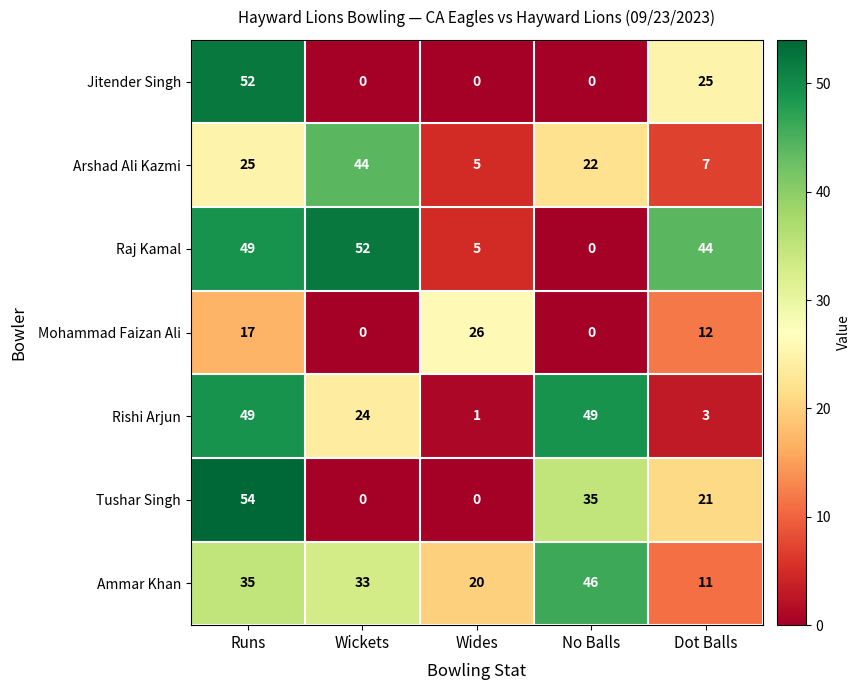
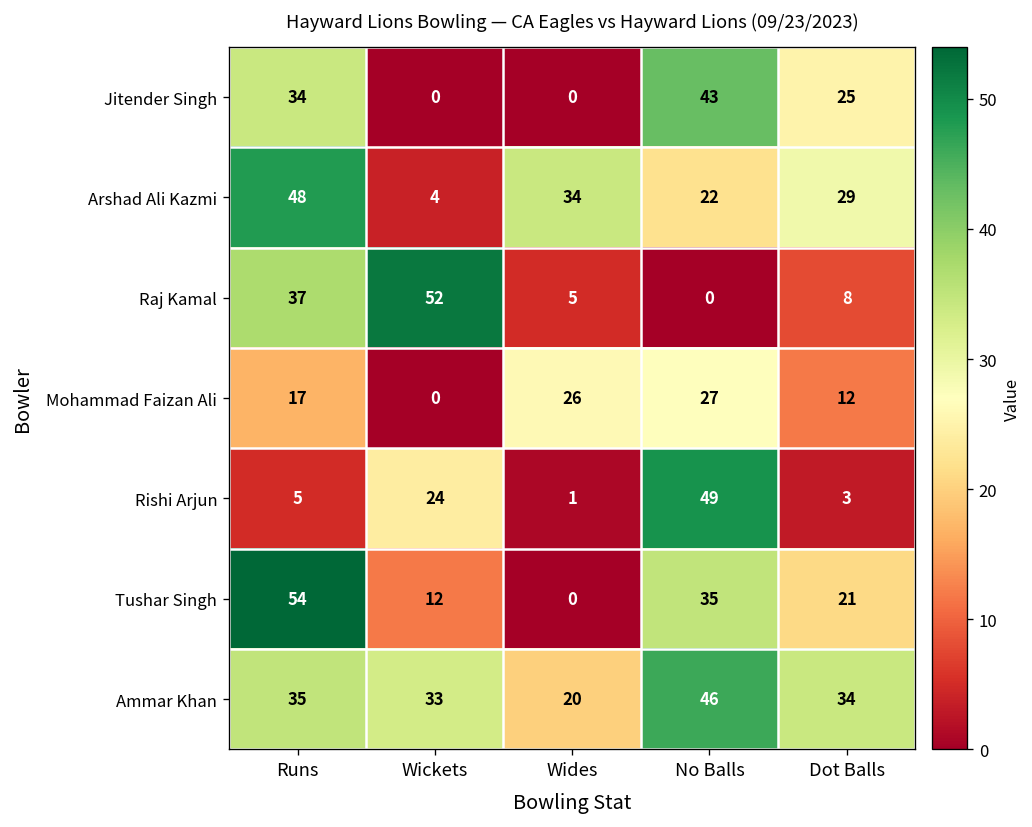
  {
    "Jitender Singh": {
-     "Runs": 52,
+     "Runs": 34,
      "Wickets": 0,
      "Wides": 0,
-     "No Balls": 0,
+     "No Balls": 43,
      "Dot Balls": 25
    },
    "Arshad Ali Kazmi": {
-     "Runs": 25,
-     "Wickets": 44,
-     "Wides": 5,
+     "Runs": 48,
+     "Wickets": 4,
+     "Wides": 34,
      "No Balls": 22,
-     "Dot Balls": 7
+     "Dot Balls": 29
    },
    "Raj Kamal": {
-     "Runs": 49,
+     "Runs": 37,
      "Wickets": 52,
      "Wides": 5,
      "No Balls": 0,
-     "Dot Balls": 44
+     "Dot Balls": 8
    },
    "Mohammad Faizan Ali": {
      "Runs": 17,
      "Wickets": 0,
      "Wides": 26,
-     "No Balls": 0,
+     "No Balls": 27,
      "Dot Balls": 12
    },
    "Rishi Arjun": {
-     "Runs": 49,
+     "Runs": 5,
      "Wickets": 24,
      "Wides": 1,
      "No Balls": 49,
      "Dot Balls": 3
    },
    "Tushar Singh": {
      "Runs": 54,
-     "Wickets": 0,
+     "Wickets": 12,
      "Wides": 0,
      "No Balls": 35,
      "Dot Balls": 21
    },
    "Ammar Khan": {
      "Runs": 35,
      "Wickets": 33,
      "Wides": 20,
      "No Balls": 46,
-     "Dot Balls": 11
+     "Dot Balls": 34
    }
  }
